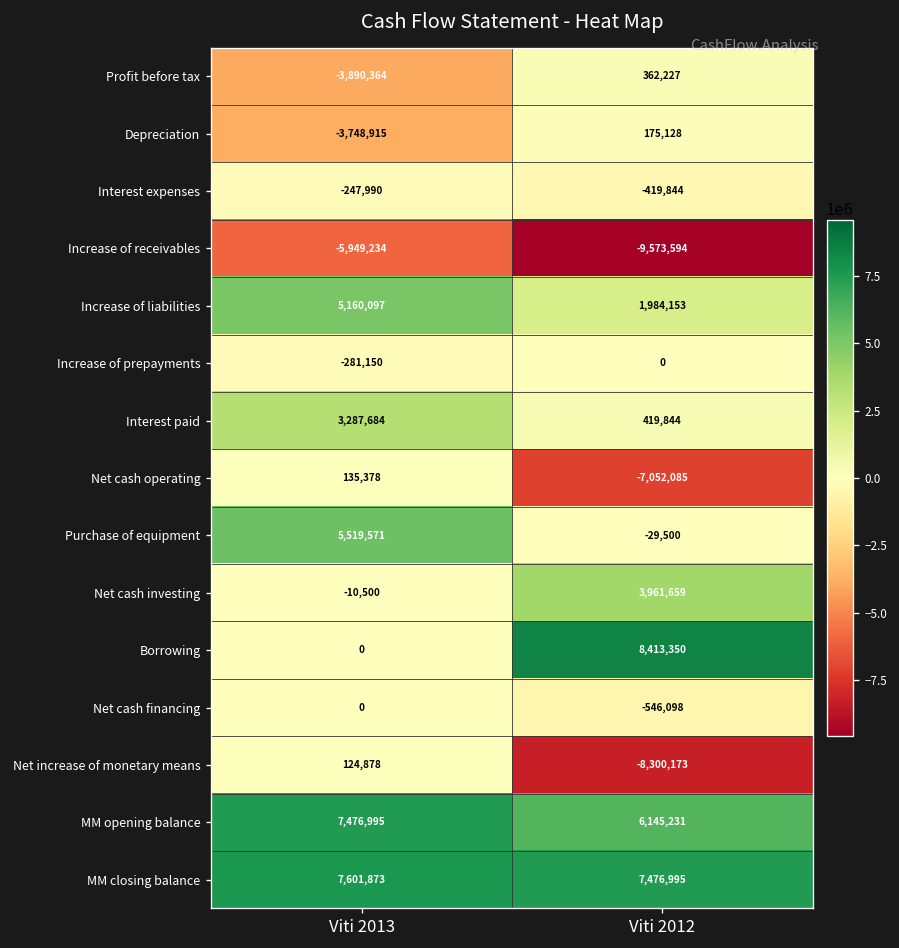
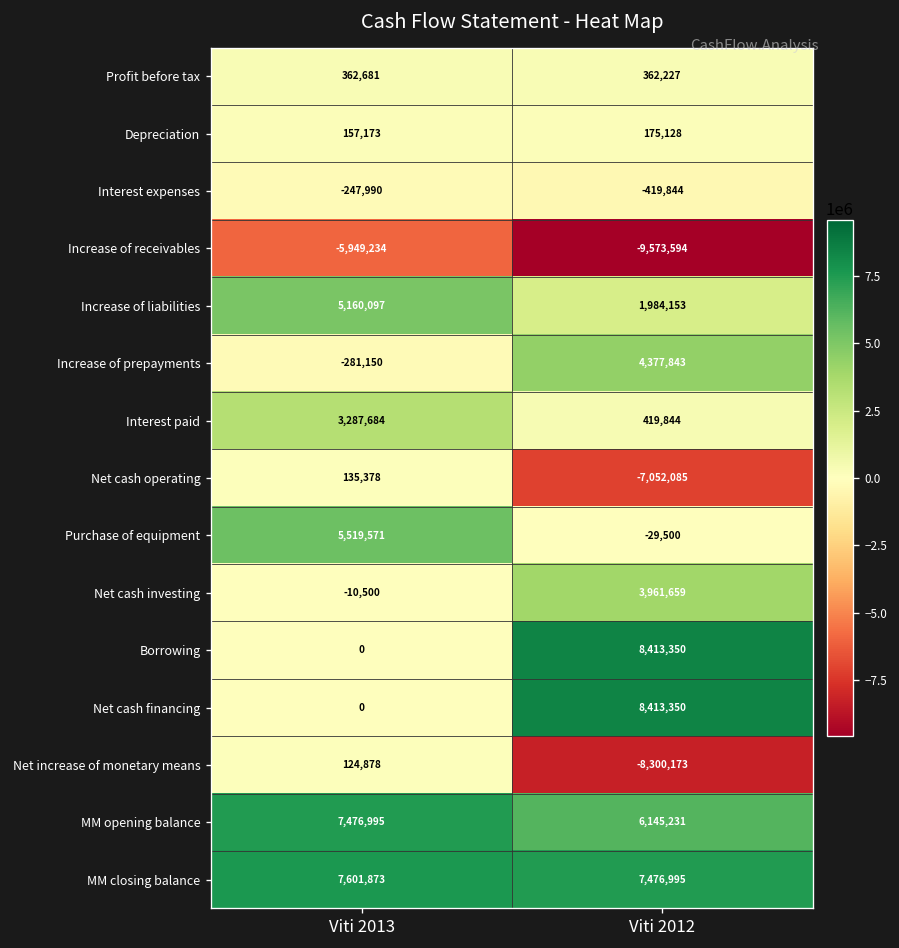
  {
    "Profit before tax": {
-     "Viti 2013": "-3,890,364",
+     "Viti 2013": "362,681",
      "Viti 2012": "362,227"
    },
    "Depreciation": {
-     "Viti 2013": "-3,748,915",
+     "Viti 2013": "157,173",
      "Viti 2012": "175,128"
    },
    "Interest expenses": {
      "Viti 2013": "-247,990",
      "Viti 2012": "-419,844"
    },
    "Increase of receivables": {
      "Viti 2013": "-5,949,234",
      "Viti 2012": "-9,573,594"
    },
    "Increase of liabilities": {
      "Viti 2013": "5,160,097",
      "Viti 2012": "1,984,153"
    },
    "Increase of prepayments": {
      "Viti 2013": "-281,150",
-     "Viti 2012": "0"
+     "Viti 2012": "4,377,843"
    },
    "Interest paid": {
      "Viti 2013": "3,287,684",
      "Viti 2012": "419,844"
    },
    "Net cash operating": {
      "Viti 2013": "135,378",
      "Viti 2012": "-7,052,085"
    },
    "Purchase of equipment": {
      "Viti 2013": "5,519,571",
      "Viti 2012": "-29,500"
    },
    "Net cash investing": {
      "Viti 2013": "-10,500",
      "Viti 2012": "3,961,659"
    },
    "Borrowing": {
      "Viti 2013": "0",
      "Viti 2012": "8,413,350"
    },
    "Net cash financing": {
      "Viti 2013": "0",
-     "Viti 2012": "-546,098"
+     "Viti 2012": "8,413,350"
    },
    "Net increase of monetary means": {
      "Viti 2013": "124,878",
      "Viti 2012": "-8,300,173"
    },
    "MM opening balance": {
      "Viti 2013": "7,476,995",
      "Viti 2012": "6,145,231"
    },
    "MM closing balance": {
      "Viti 2013": "7,601,873",
      "Viti 2012": "7,476,995"
    }
  }
